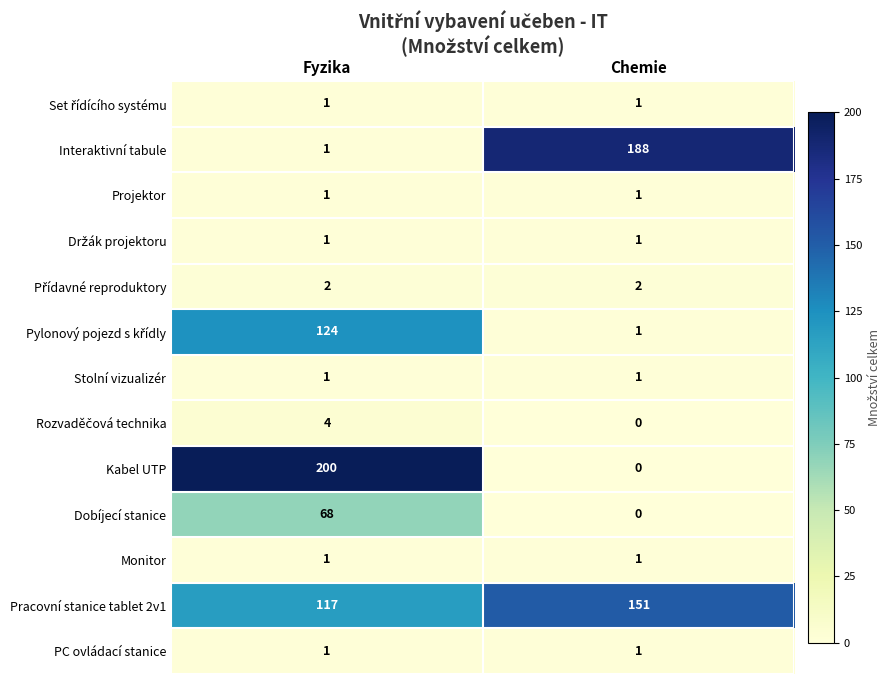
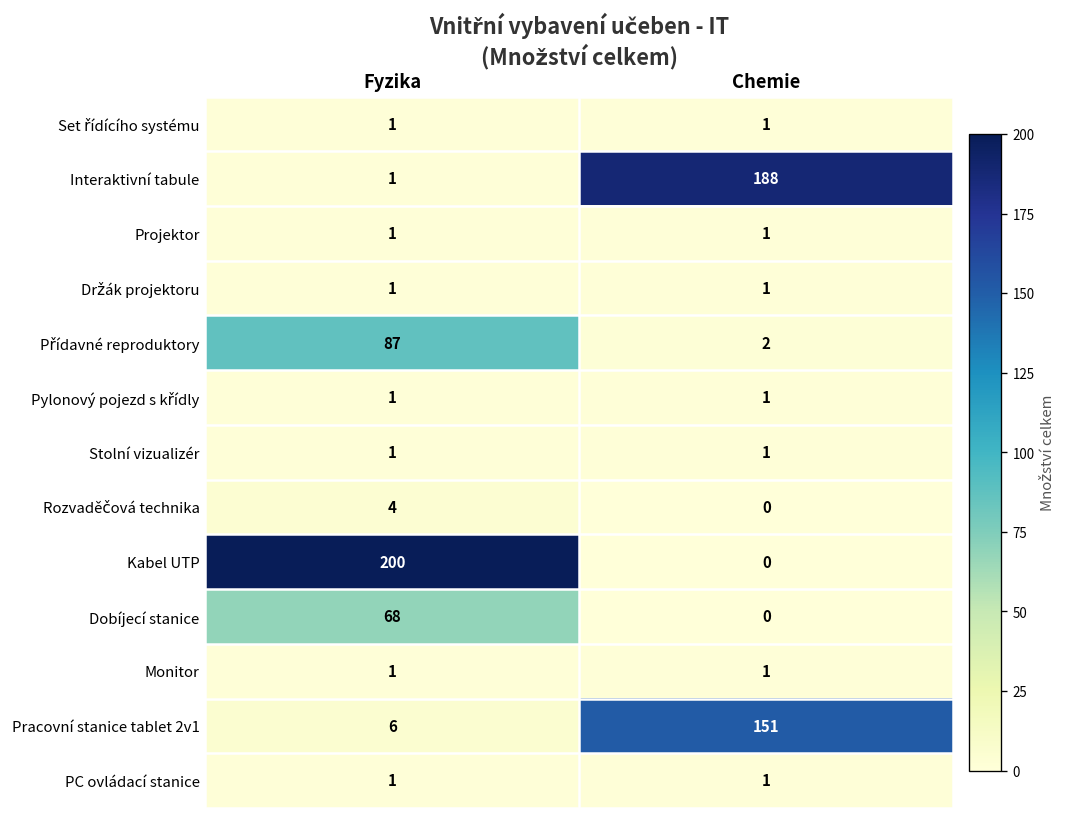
  {
    "Set řídícího systému": {
      "Fyzika": 1,
      "Chemie": 1
    },
    "Interaktivní tabule": {
      "Fyzika": 1,
      "Chemie": 188
    },
    "Projektor": {
      "Fyzika": 1,
      "Chemie": 1
    },
    "Držák projektoru": {
      "Fyzika": 1,
      "Chemie": 1
    },
    "Přídavné reproduktory": {
-     "Fyzika": 2,
+     "Fyzika": 87,
      "Chemie": 2
    },
    "Pylonový pojezd s křídly": {
-     "Fyzika": 124,
+     "Fyzika": 1,
      "Chemie": 1
    },
    "Stolní vizualizér": {
      "Fyzika": 1,
      "Chemie": 1
    },
    "Rozvaděčová technika": {
      "Fyzika": 4,
      "Chemie": 0
    },
    "Kabel UTP": {
      "Fyzika": 200,
      "Chemie": 0
    },
    "Dobíjecí stanice": {
      "Fyzika": 68,
      "Chemie": 0
    },
    "Monitor": {
      "Fyzika": 1,
      "Chemie": 1
    },
    "Pracovní stanice tablet 2v1": {
-     "Fyzika": 117,
+     "Fyzika": 6,
      "Chemie": 151
    },
    "PC ovládací stanice": {
      "Fyzika": 1,
      "Chemie": 1
    }
  }
